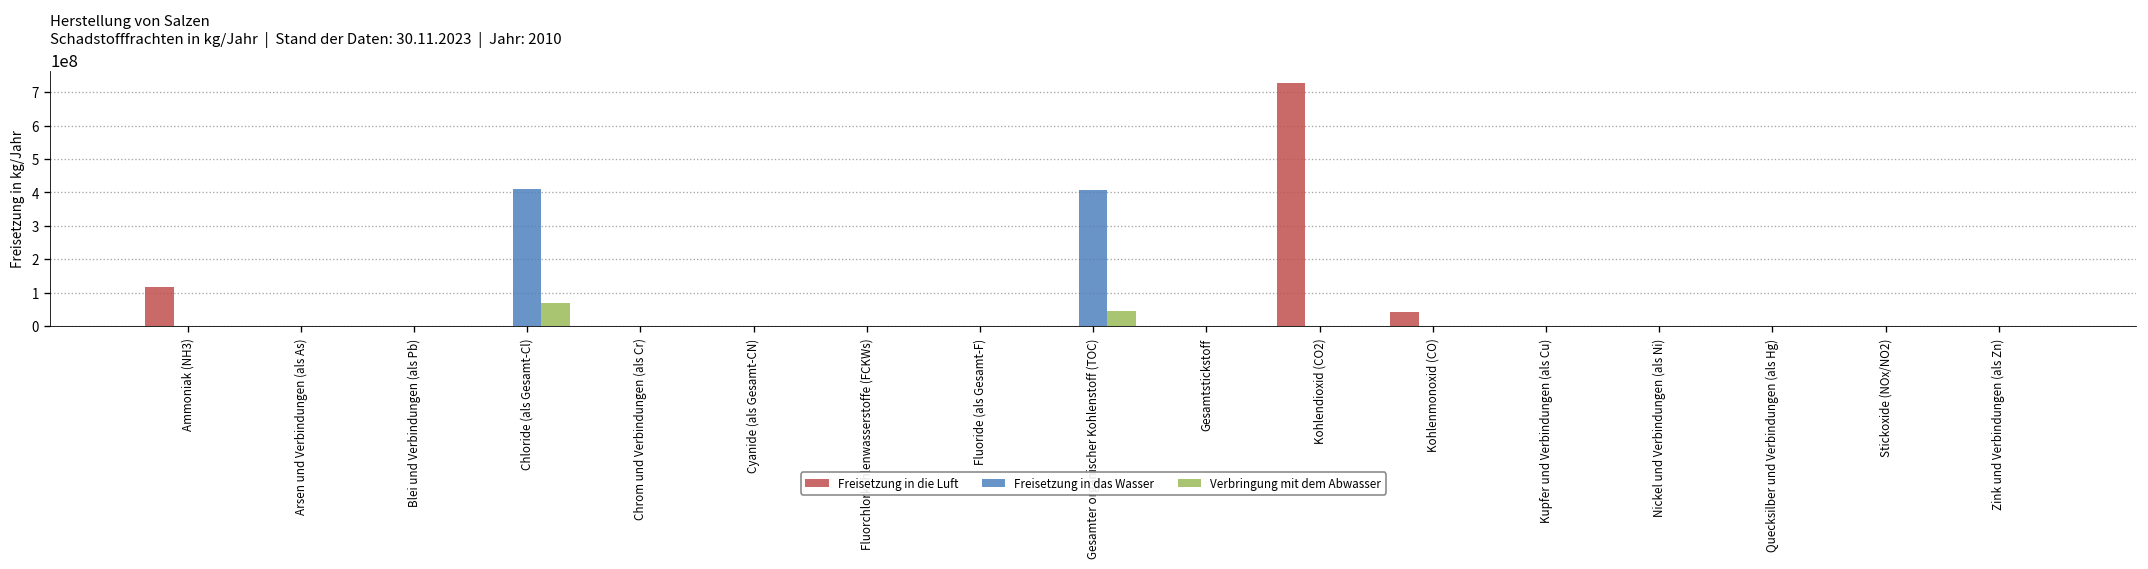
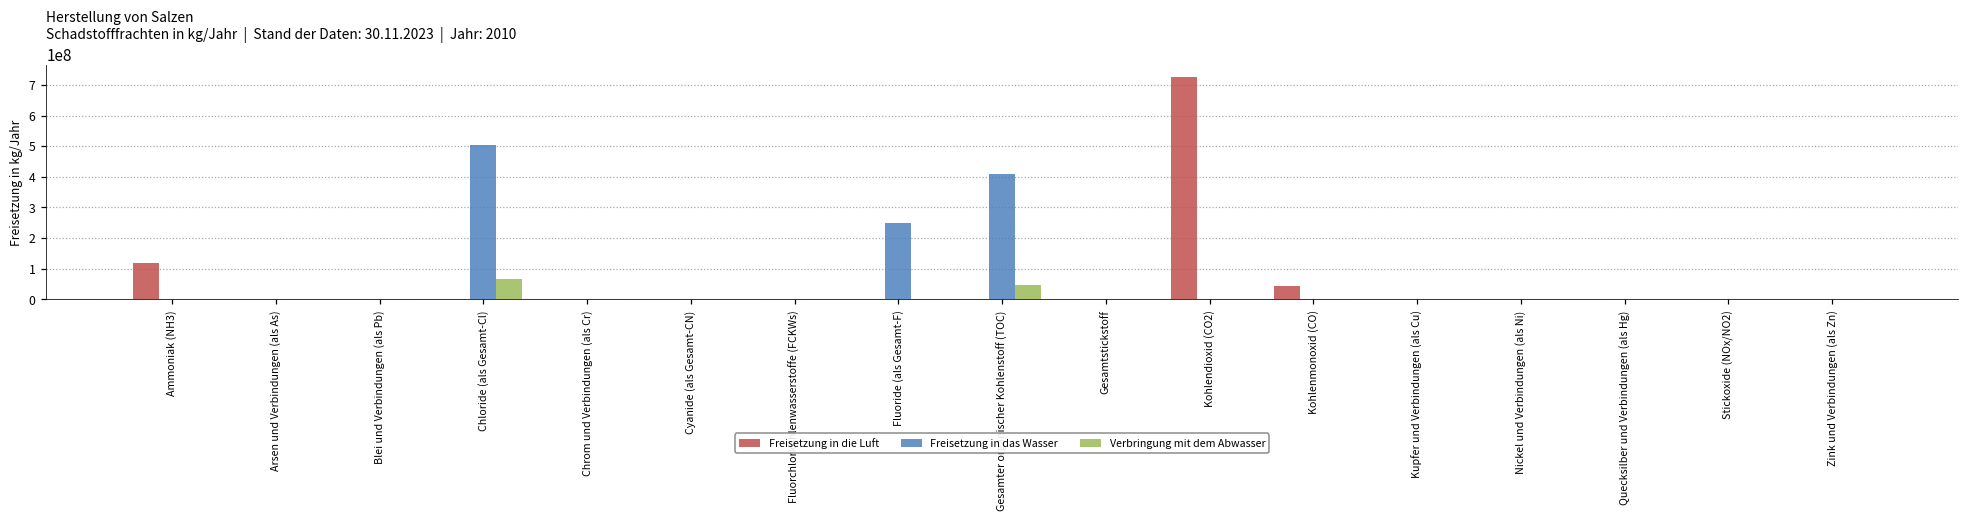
  {
    "Freisetzung in die Luft": {
      "Ammoniak (NH3)": 120000000,
      "Arsen und Verbindungen (als As)": 0,
      "Blei und Verbindungen (als Pb)": 0,
      "Chloride (als Gesamt-Cl)": 0,
      "Chrom und Verbindungen (als Cr)": 0,
      "Cyanide (als Gesamt-CN)": 0,
      "Fluoride (als Gesamt-F)": 0,
      "Gesamter organischer Kohlenstoff (TOC)": 0,
      "Gesamtstickstoff": 0,
      "Kohlendioxid (CO2)": 730000000,
      "Kohlenmonoxid (CO)": 40000000,
      "Kupfer und Verbindungen (als Cu)": 0,
      "Nickel und Verbindungen (als Ni)": 0,
      "Quecksilber und Verbindungen (als Hg)": 0,
      "Zink und Verbindungen (als Zn)": 0
    },
    "Freisetzung in das Wasser": {
      "Ammoniak (NH3)": 0,
-     "Chloride (als Gesamt-Cl)": 410000000,
+     "Chloride (als Gesamt-Cl)": 500000000,
      "Cyanide (als Gesamt-CN)": 0,
      "Fluorchlorkohlenwasserstoffe (FCKWs)": 0,
-     "Fluoride (als Gesamt-F)": 0,
+     "Fluoride (als Gesamt-F)": 250000000,
      "Gesamter organischer Kohlenstoff (TOC)": 410000000,
      "Kohlendioxid (CO2)": 0,
      "Kohlenmonoxid (CO)": 0,
      "Kupfer und Verbindungen (als Cu)": 0,
      "Stickoxide (NOx/NO2)": 0
    },
    "Verbringung mit dem Abwasser": {
      "Ammoniak (NH3)": 0,
      "Arsen und Verbindungen (als As)": 0,
      "Blei und Verbindungen (als Pb)": 0,
      "Chloride (als Gesamt-Cl)": 70000000,
      "Chrom und Verbindungen (als Cr)": 0,
      "Fluorchlorkohlenwasserstoffe (FCKWs)": 0,
      "Fluoride (als Gesamt-F)": 0,
      "Gesamter organischer Kohlenstoff (TOC)": 50000000,
      "Kohlendioxid (CO2)": 0,
      "Kohlenmonoxid (CO)": 0,
      "Nickel und Verbindungen (als Ni)": 0,
      "Quecksilber und Verbindungen (als Hg)": 0,
      "Stickoxide (NOx/NO2)": 0,
      "Zink und Verbindungen (als Zn)": 0
    }
  }
